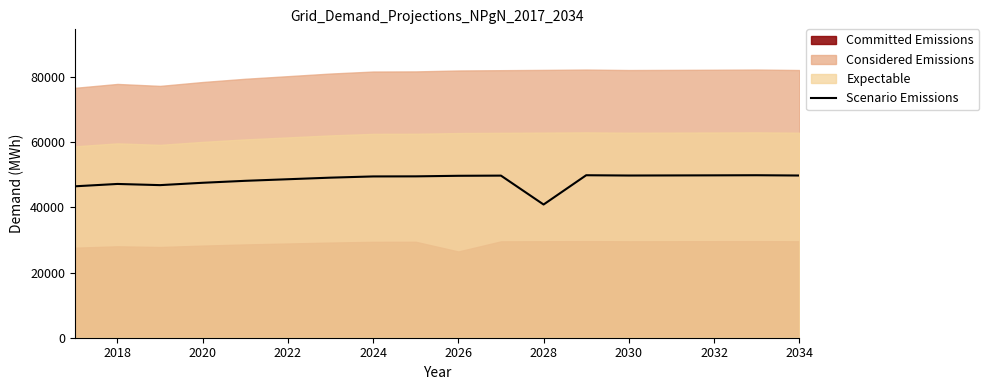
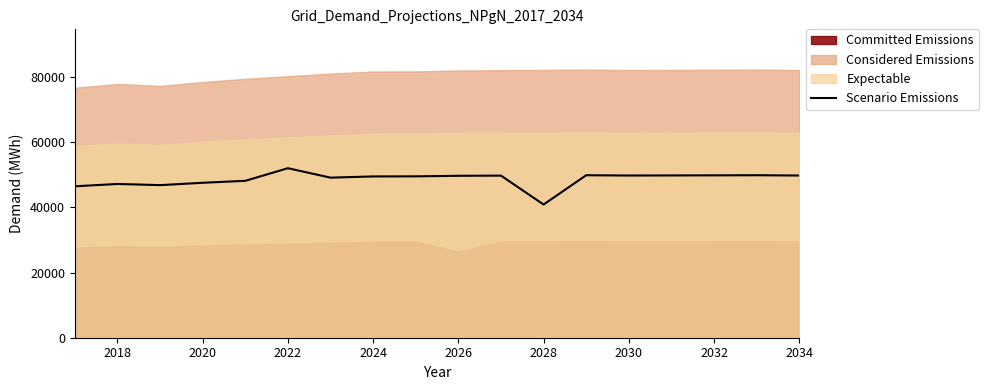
  {
    "Scenario Emissions": {
      "2018": 47000,
      "2020": 48000,
-     "2022": 49000,
+     "2022": 52000,
      "2024": 50000,
      "2026": 50000,
      "2028": 41000,
      "2030": 50000,
      "2032": 50000,
      "2034": 50000
    },
    "Committed Emissions": {
      "2018": 28000,
      "2020": 28000,
      "2022": 29000,
      "2024": 29000,
      "2026": 26000,
      "2028": 30000,
      "2030": 30000,
      "2032": 30000,
      "2034": 30000
    }
  }
